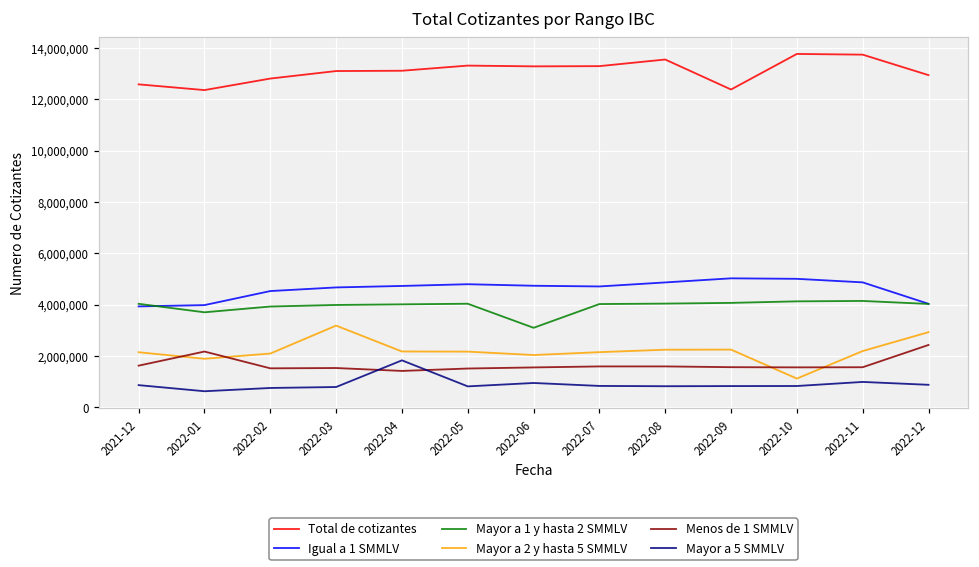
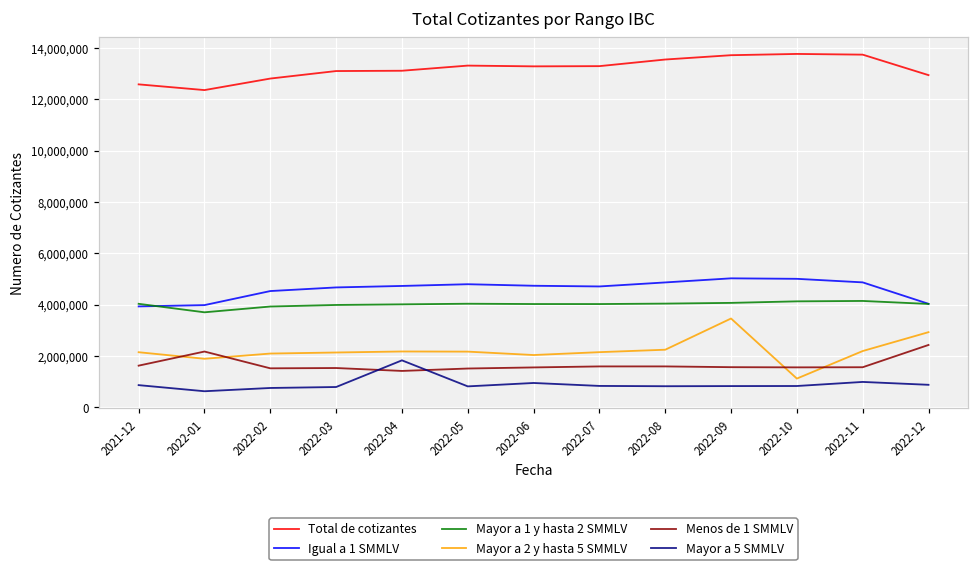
  {
    "Total de cotizantes": {
      "2021-12": "12,600,000",
      "2022-01": "12,400,000",
      "2022-02": "12,800,000",
      "2022-03": "13,100,000",
      "2022-04": "13,100,000",
      "2022-05": "13,300,000",
      "2022-06": "13,300,000",
      "2022-07": "13,300,000",
      "2022-08": "13,500,000",
-     "2022-09": "12,400,000",
+     "2022-09": "13,700,000",
      "2022-10": "13,800,000",
      "2022-11": "13,700,000",
      "2022-12": "12,900,000"
    },
    "Igual a 1 SMMLV": {
      "2022-01": "4,000,000",
      "2022-02": "4,500,000",
      "2022-03": "4,700,000",
      "2022-04": "4,700,000",
      "2022-05": "4,800,000",
      "2022-06": "4,700,000",
      "2022-07": "4,700,000",
      "2022-08": "4,900,000",
      "2022-09": "5,000,000",
      "2022-10": "5,000,000",
      "2022-11": "4,900,000"
    },
    "Mayor a 1 y hasta 2 SMMLV": {
      "2022-01": "3,700,000",
      "2022-02": "3,900,000",
      "2022-03": "4,000,000",
      "2022-04": "4,000,000",
      "2022-05": "4,000,000",
-     "2022-06": "3,100,000",
+     "2022-06": "4,000,000",
      "2022-07": "4,000,000",
      "2022-08": "4,000,000",
      "2022-09": "4,100,000",
      "2022-10": "4,100,000",
      "2022-11": "4,100,000"
    },
    "Mayor a 2 y hasta 5 SMMLV": {
      "2021-12": "2,100,000",
      "2022-01": "1,900,000",
      "2022-02": "2,100,000",
-     "2022-03": "3,200,000",
+     "2022-03": "2,100,000",
      "2022-04": "2,200,000",
      "2022-05": "2,200,000",
      "2022-06": "2,000,000",
      "2022-07": "2,100,000",
      "2022-08": "2,200,000",
-     "2022-09": "2,200,000",
+     "2022-09": "3,500,000",
      "2022-10": "1,100,000",
      "2022-11": "2,200,000",
      "2022-12": "2,900,000"
    },
    "Menos de 1 SMMLV": {
      "2021-12": "1,600,000",
      "2022-01": "2,200,000",
      "2022-02": "1,500,000",
      "2022-03": "1,500,000",
      "2022-04": "1,400,000",
      "2022-05": "1,500,000",
      "2022-06": "1,600,000",
      "2022-07": "1,600,000",
      "2022-08": "1,600,000",
      "2022-09": "1,600,000",
      "2022-10": "1,600,000",
      "2022-11": "1,600,000",
      "2022-12": "2,400,000"
    },
    "Mayor a 5 SMMLV": {
      "2021-12": "900,000",
      "2022-01": "600,000",
      "2022-02": "700,000",
      "2022-03": "800,000",
      "2022-04": "1,800,000",
      "2022-05": "800,000",
      "2022-06": "900,000",
      "2022-07": "800,000",
      "2022-08": "800,000",
      "2022-09": "800,000",
      "2022-10": "800,000",
      "2022-11": "1,000,000",
      "2022-12": "900,000"
    }
  }
